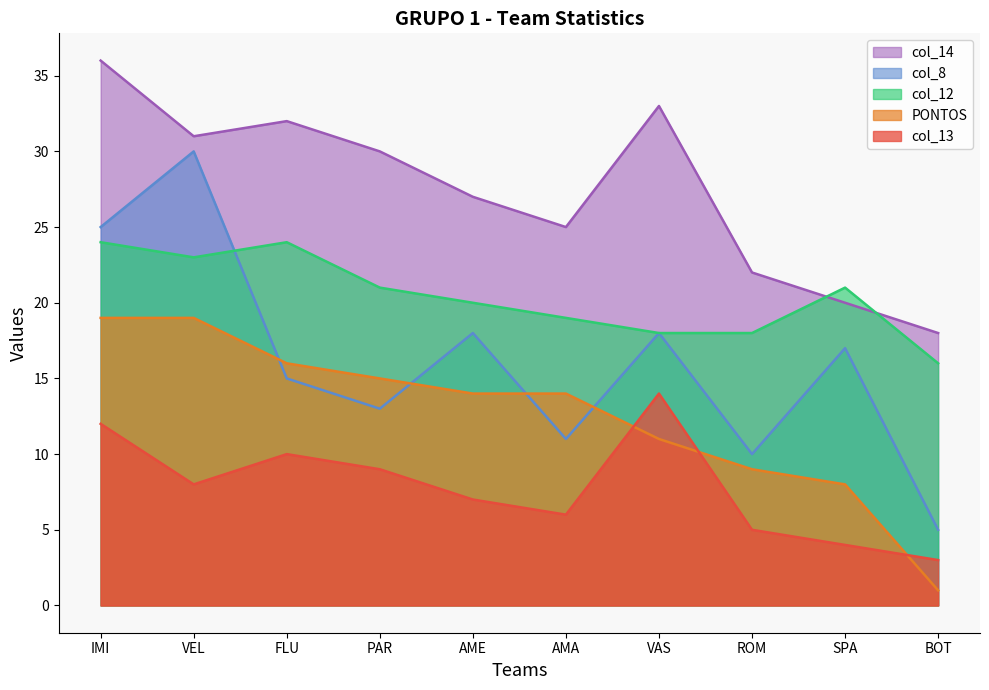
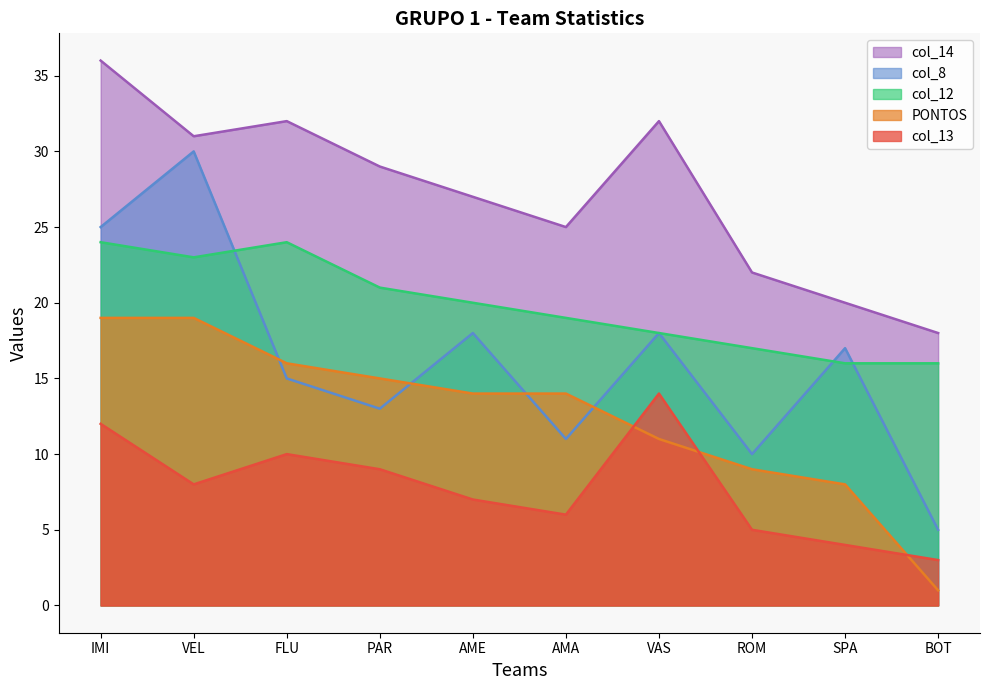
  {
    "col_14": {
      "IMI": 36,
      "VEL": 31,
      "FLU": 32,
-     "PAR": 30,
+     "PAR": 29,
      "AME": 27,
      "AMA": 25,
-     "VAS": 33,
+     "VAS": 32,
      "ROM": 22,
      "SPA": 20,
      "BOT": 18
    },
    "col_8": {
      "IMI": 25,
      "VEL": 30,
      "FLU": 15,
      "PAR": 13,
      "AME": 18,
      "AMA": 11,
      "ROM": 10,
      "SPA": 17,
      "BOT": 5
    },
    "col_12": {
      "IMI": 24,
      "VEL": 23,
      "FLU": 24,
      "PAR": 21,
      "AME": 20,
      "AMA": 19,
-     "ROM": 18,
-     "SPA": 21,
+     "ROM": 17,
+     "SPA": 16,
      "BOT": 16
    }
  }
